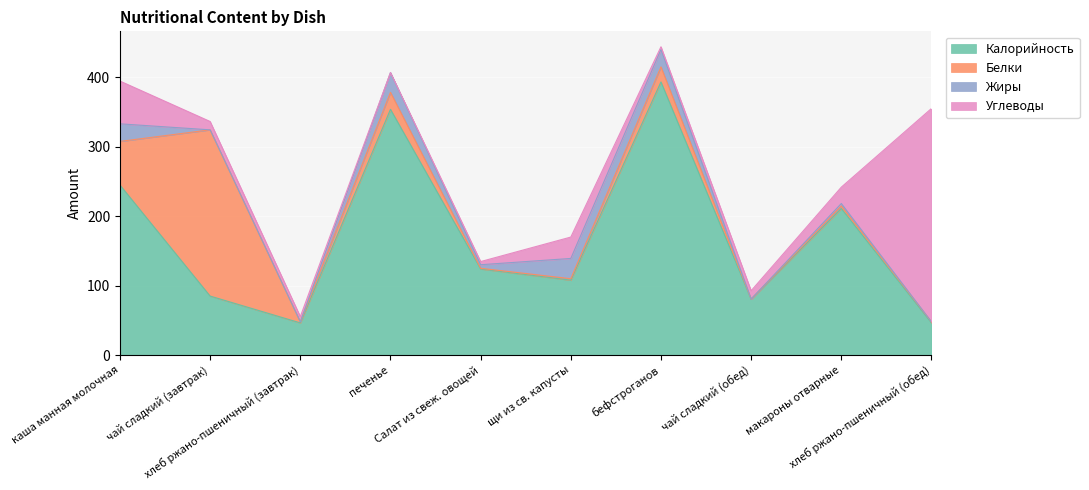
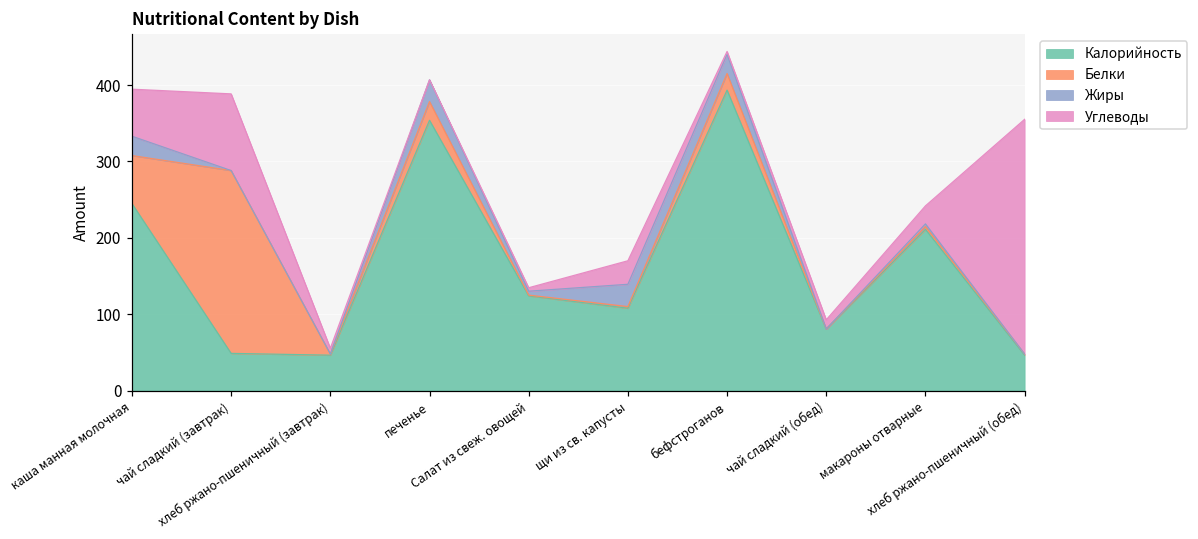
  {
    "Калорийность": {
      "каша манная молочная": 240,
-     "чай сладкий (завтрак)": 80,
+     "чай сладкий (завтрак)": 50,
      "печенье": 350,
      "бефстроганов": 390
    },
    "Белки": {
      "каша манная молочная": 60,
      "печенье": 20,
      "бефстроганов": 20
    },
    "Жиры": {
      "каша манная молочная": 30,
      "Салат из свеж. овощей": 10,
      "щи из св. капусты": 30,
      "бефстроганов": 30
    },
    "Углеводы": {
      "каша манная молочная": 60,
-     "чай сладкий (завтрак)": 10,
+     "чай сладкий (завтрак)": 100,
      "хлеб ржано-пшеничный (завтрак)": 10,
      "Салат из свеж. овощей": 0,
      "щи из св. капусты": 30,
      "бефстроганов": 0,
      "чай сладкий (обед)": 10,
      "макароны отварные": 20,
      "хлеб ржано-пшеничный (обед)": 310
    }
  }
